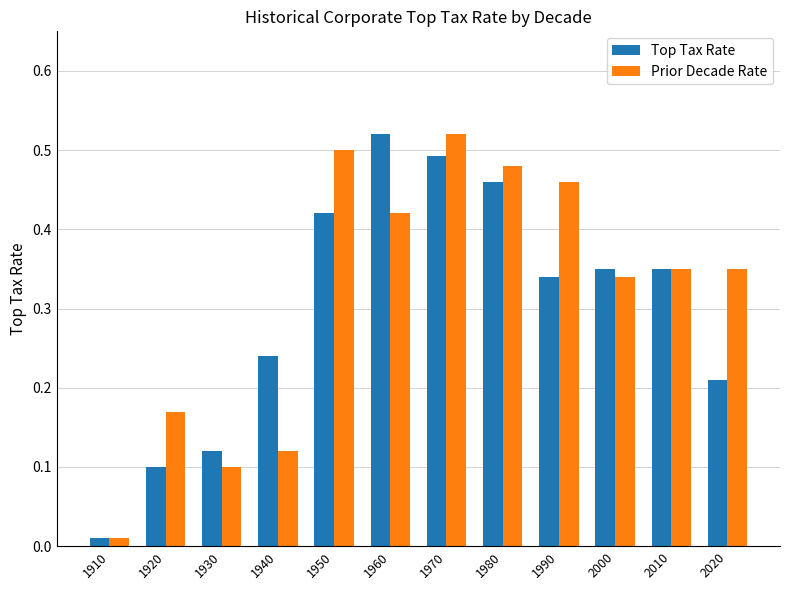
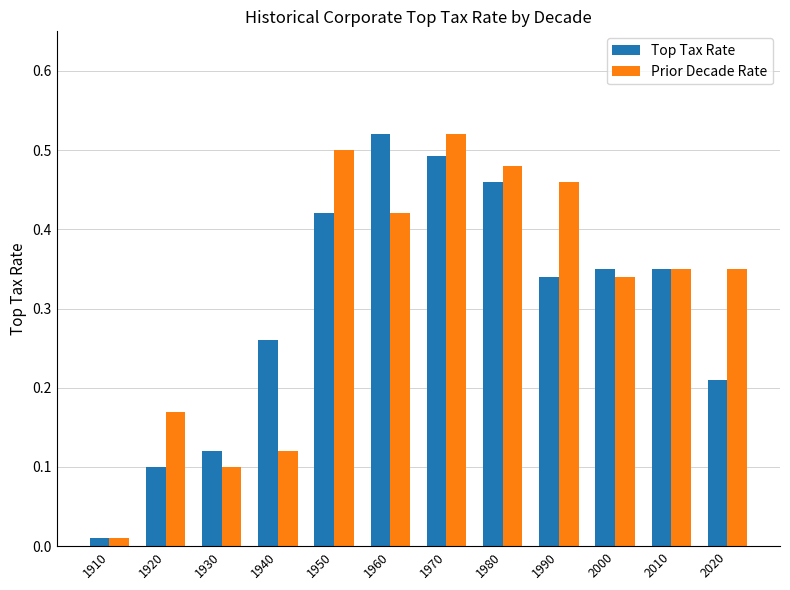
  {
    "Top Tax Rate": {
      "1910": 0.01,
      "1920": 0.10,
      "1930": 0.12,
-     "1940": 0.24,
+     "1940": 0.26,
      "1950": 0.42,
      "1960": 0.52,
      "1970": 0.49,
      "1980": 0.46,
      "1990": 0.34,
      "2000": 0.35,
      "2010": 0.35,
      "2020": 0.21
    },
    "Prior Decade Rate": {
      "1910": 0.01,
      "1920": 0.17,
      "1930": 0.10,
      "1940": 0.12,
      "1950": 0.50,
      "1960": 0.42,
      "1970": 0.52,
      "1980": 0.48,
      "1990": 0.46,
      "2000": 0.34,
      "2010": 0.35,
      "2020": 0.35
    }
  }
